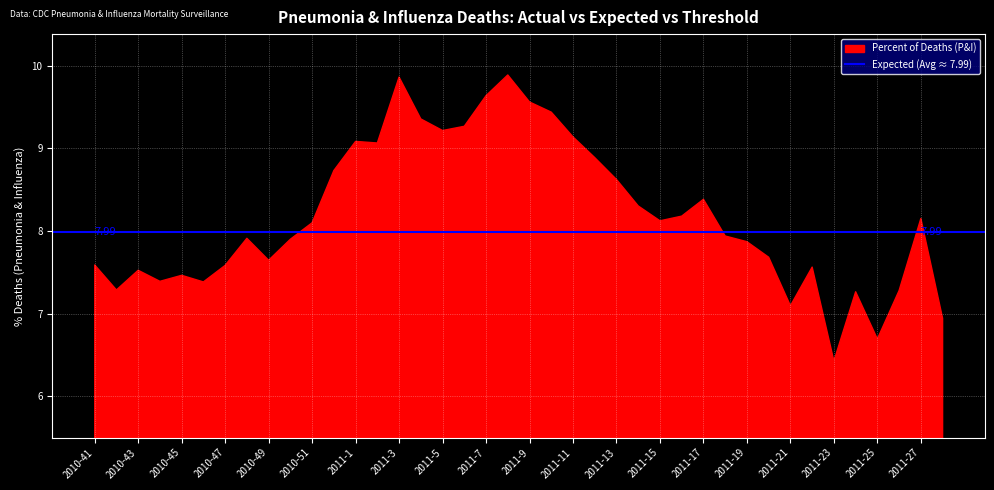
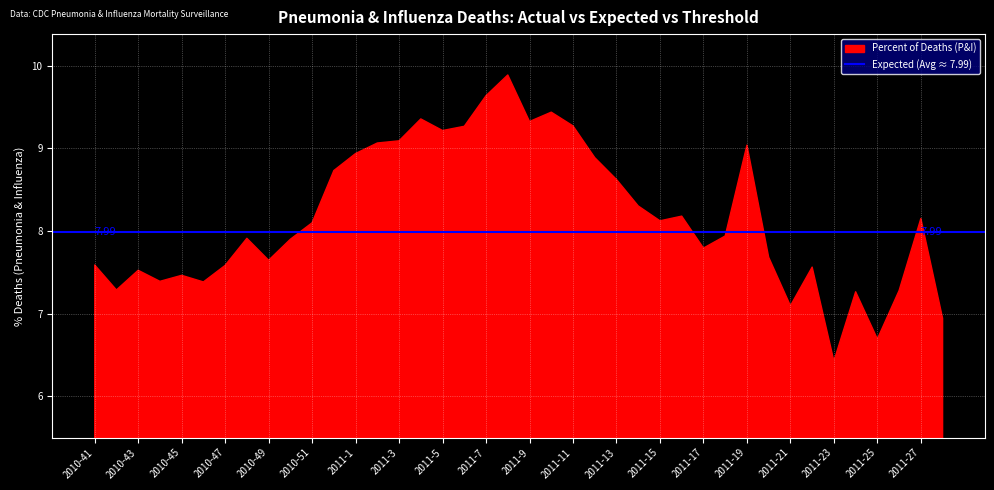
  {
    "2010-41": 7.6,
    "2010-43": 7.5,
    "2010-45": 7.5,
    "2010-47": 7.6,
    "2010-49": 7.6,
    "2010-51": 8.1,
-   "2011-1": 9.1,
-   "2011-3": 9.9,
+   "2011-1": 8.9,
+   "2011-3": 9.1,
    "2011-5": 9.2,
    "2011-7": 9.6,
-   "2011-9": 9.6,
-   "2011-11": 9.1,
+   "2011-9": 9.3,
+   "2011-11": 9.3,
    "2011-13": 8.6,
    "2011-15": 8.1,
-   "2011-17": 8.4,
-   "2011-19": 7.9,
+   "2011-17": 7.8,
+   "2011-19": 9.0,
    "2011-21": 7.1,
    "2011-23": 6.4,
    "2011-25": 6.7
  }
